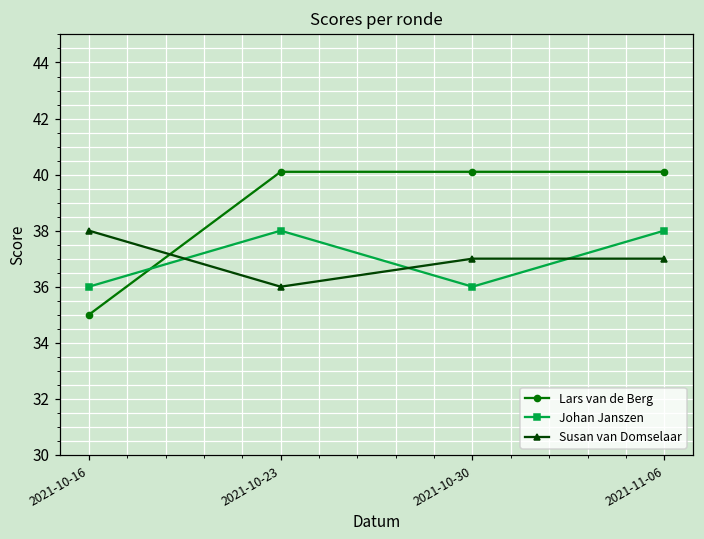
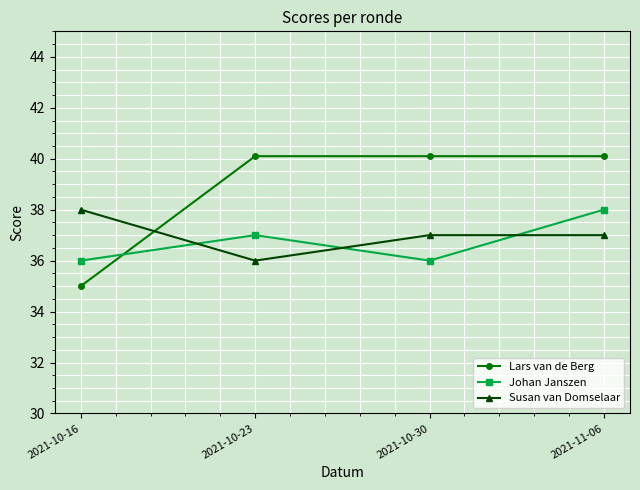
  {
    "Johan Janszen": {
      "2021-10-16": 36,
-     "2021-10-23": 38,
+     "2021-10-23": 37,
      "2021-10-30": 36,
      "2021-11-06": 38
    }
  }
